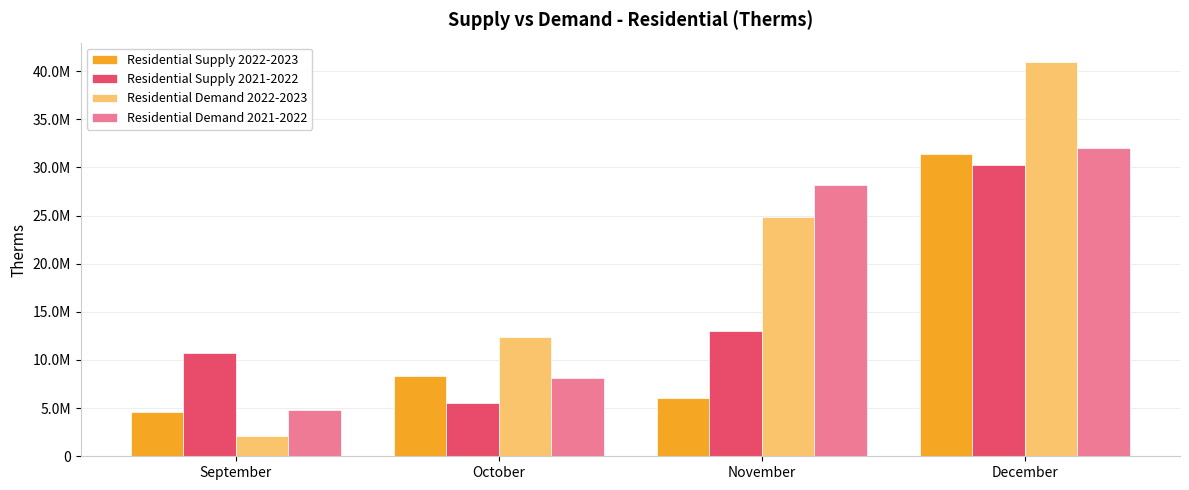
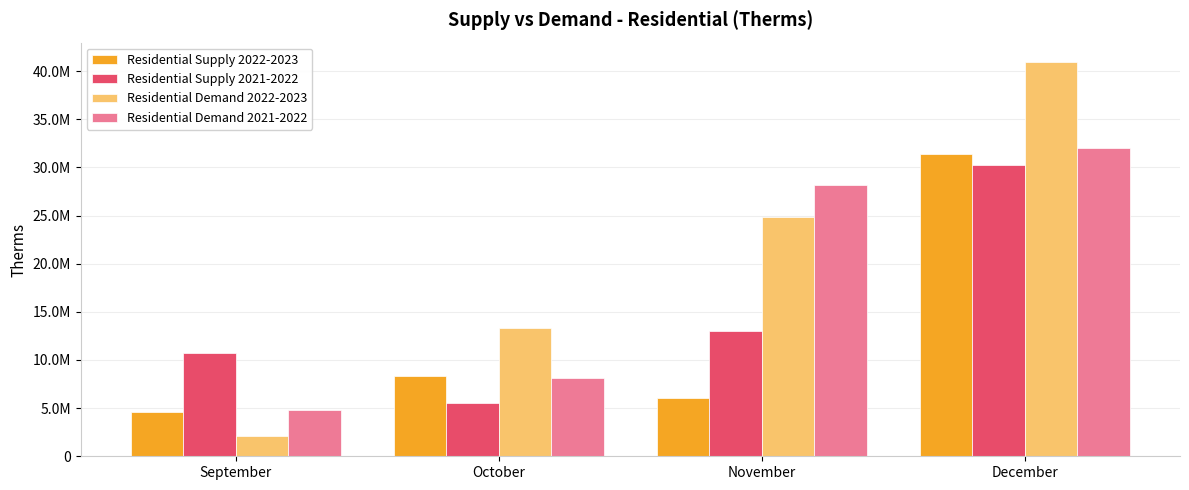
  {
    "Residential Supply 2022-2023": {
      "September": 5000000,
      "October": 8000000,
      "November": 6000000,
      "December": 31000000
    },
    "Residential Supply 2021-2022": {
      "September": 11000000,
      "October": 6000000,
      "November": 13000000,
      "December": 30000000
    },
    "Residential Demand 2022-2023": {
      "September": 2000000,
-     "October": 12000000,
+     "October": 13000000,
      "November": 25000000,
      "December": 41000000
    },
    "Residential Demand 2021-2022": {
      "September": 5000000,
      "October": 8000000,
      "November": 28000000,
      "December": 32000000
    }
  }
